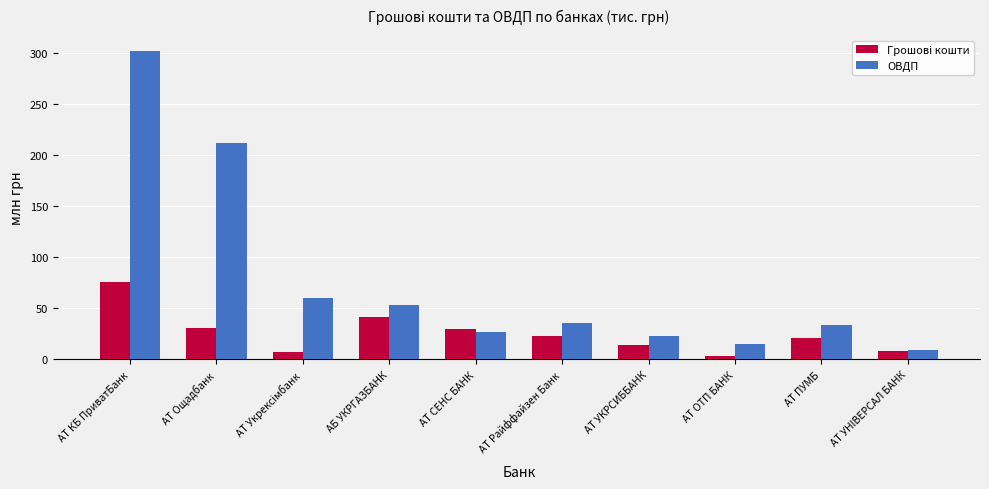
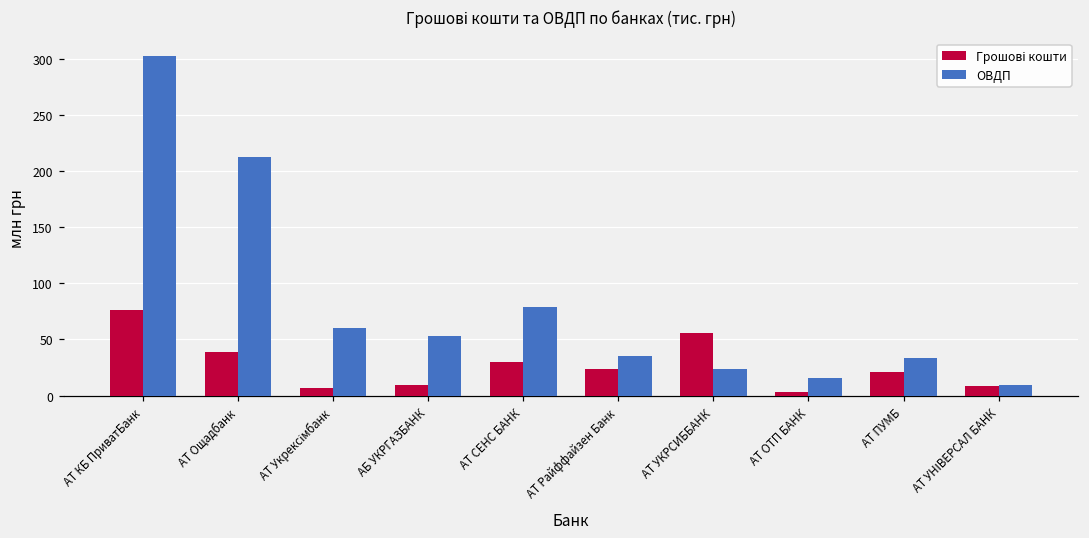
  {
    "Грошові кошти": {
      "АТ КБ ПриватБанк": 76,
-     "АТ Ощадбанк": 31,
+     "АТ Ощадбанк": 39,
      "АТ Укрексімбанк": 7,
-     "АБ УКРГАЗБАНК": 41,
+     "АБ УКРГАЗБАНК": 9,
      "АТ СЕНС БАНК": 30,
      "АТ Райффайзен Банк": 23,
-     "АТ УКРСИББАНК": 14,
+     "АТ УКРСИББАНК": 55,
      "АТ ОТП БАНК": 3,
      "АТ ПУМБ": 21,
      "АТ УНІВЕРСАЛ БАНК": 9
    },
    "ОВДП": {
      "АТ КБ ПриватБанк": 303,
      "АТ Ощадбанк": 212,
      "АТ Укрексімбанк": 60,
      "АБ УКРГАЗБАНК": 53,
-     "АТ СЕНС БАНК": 26,
+     "АТ СЕНС БАНК": 79,
      "АТ Райффайзен Банк": 35,
      "АТ УКРСИББАНК": 24,
      "АТ ОТП БАНК": 16,
      "АТ ПУМБ": 33,
      "АТ УНІВЕРСАЛ БАНК": 10
    }
  }
